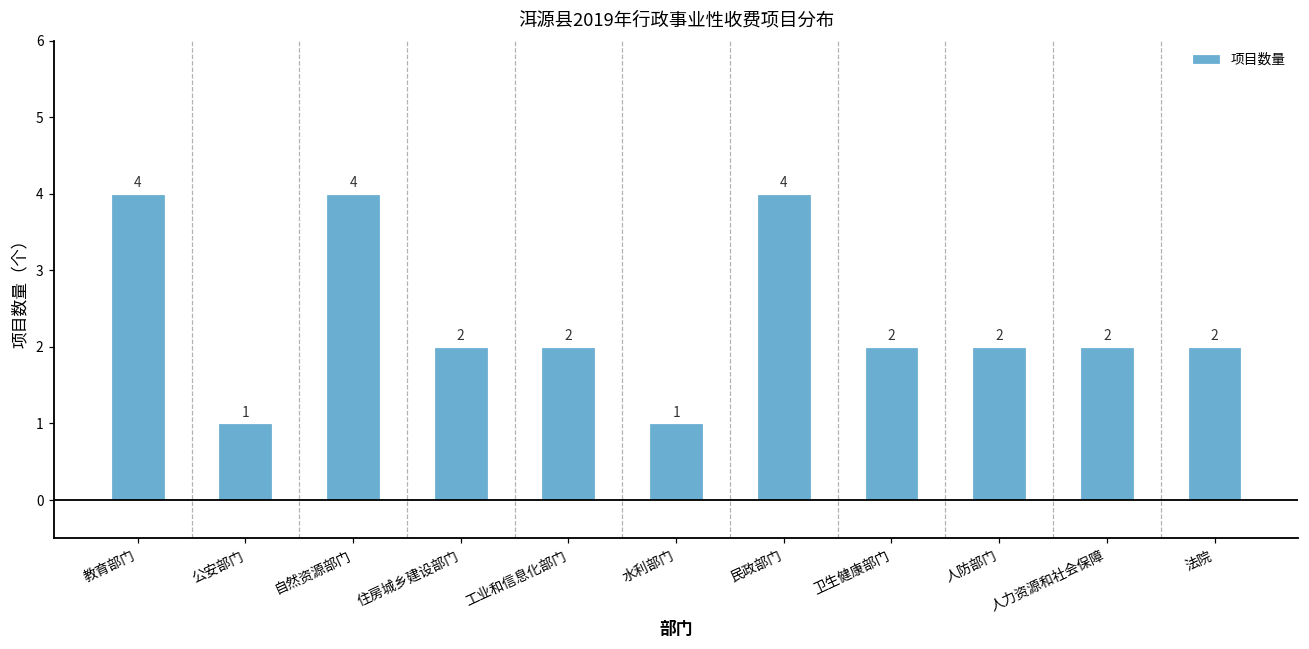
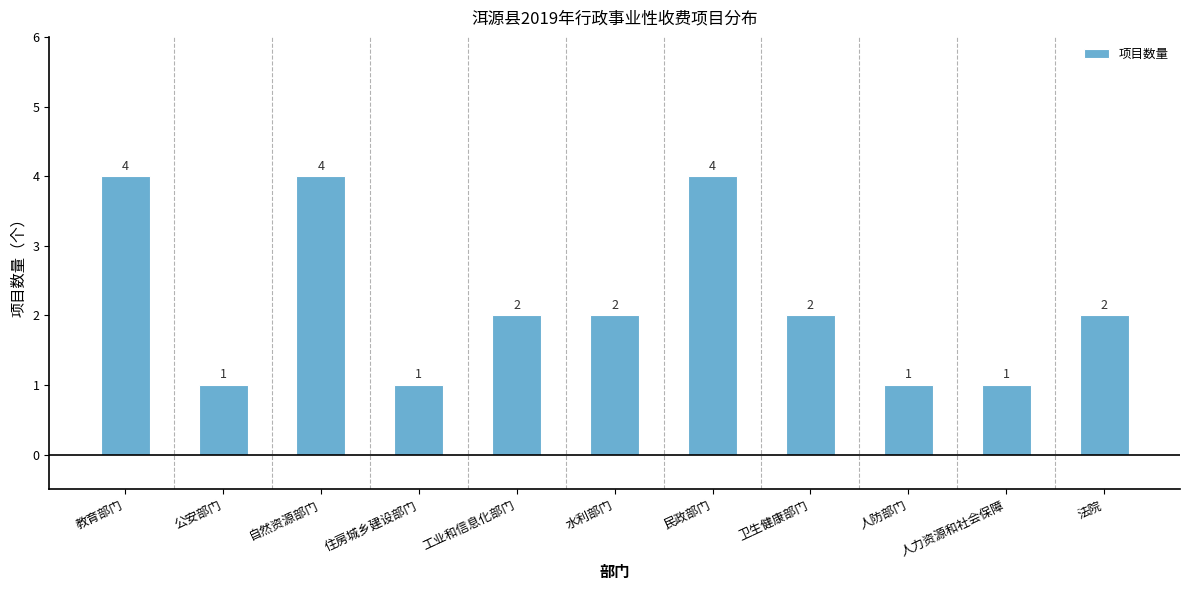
  {
    "教育部门": 4,
    "公安部门": 1,
    "自然资源部门": 4,
-   "住房城乡建设部门": 2,
+   "住房城乡建设部门": 1,
    "工业和信息化部门": 2,
-   "水利部门": 1,
+   "水利部门": 2,
    "民政部门": 4,
    "卫生健康部门": 2,
-   "人防部门": 2,
-   "人力资源和社会保障": 2,
+   "人防部门": 1,
+   "人力资源和社会保障": 1,
    "法院": 2
  }
